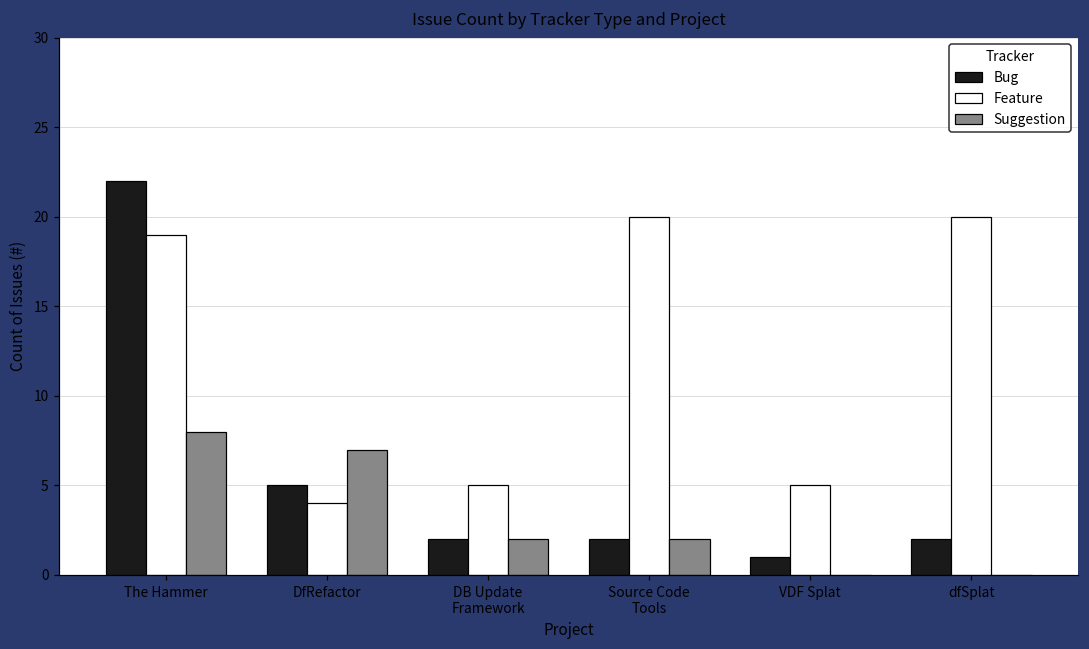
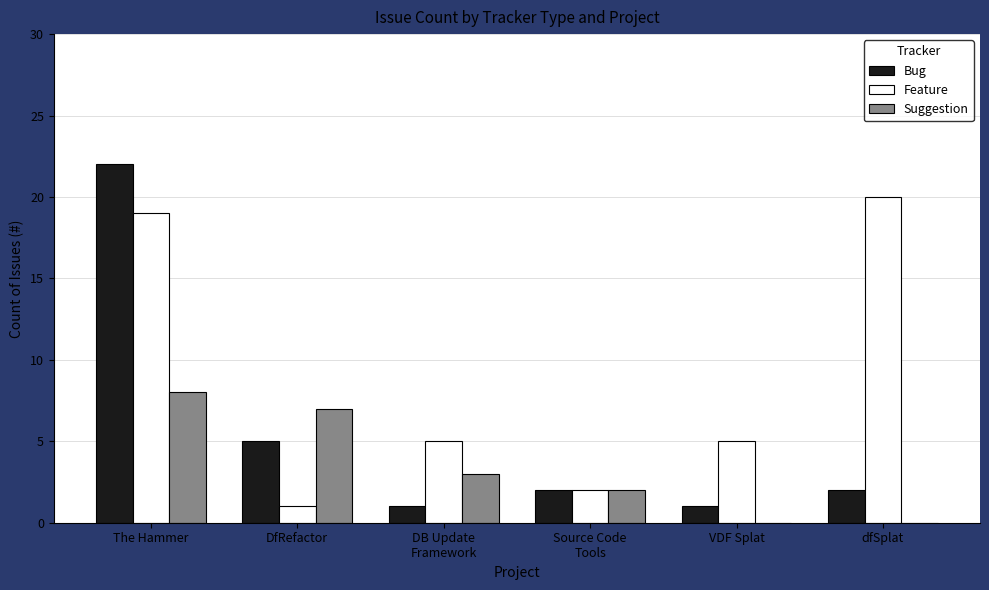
  {
    "Bug": {
      "The Hammer": 22,
      "DfRefactor": 5,
-     "DB Update Framework": 2,
+     "DB Update Framework": 1,
      "Source Code Tools": 2,
      "VDF Splat": 1,
      "dfSplat": 2
    },
    "Feature": {
      "The Hammer": 19,
-     "DfRefactor": 4,
+     "DfRefactor": 1,
      "DB Update Framework": 5,
-     "Source Code Tools": 20,
+     "Source Code Tools": 2,
      "VDF Splat": 5,
      "dfSplat": 20
    },
    "Suggestion": {
      "The Hammer": 8,
      "DfRefactor": 7,
-     "DB Update Framework": 2,
+     "DB Update Framework": 3,
      "Source Code Tools": 2,
      "VDF Splat": 0,
      "dfSplat": 0
    }
  }
